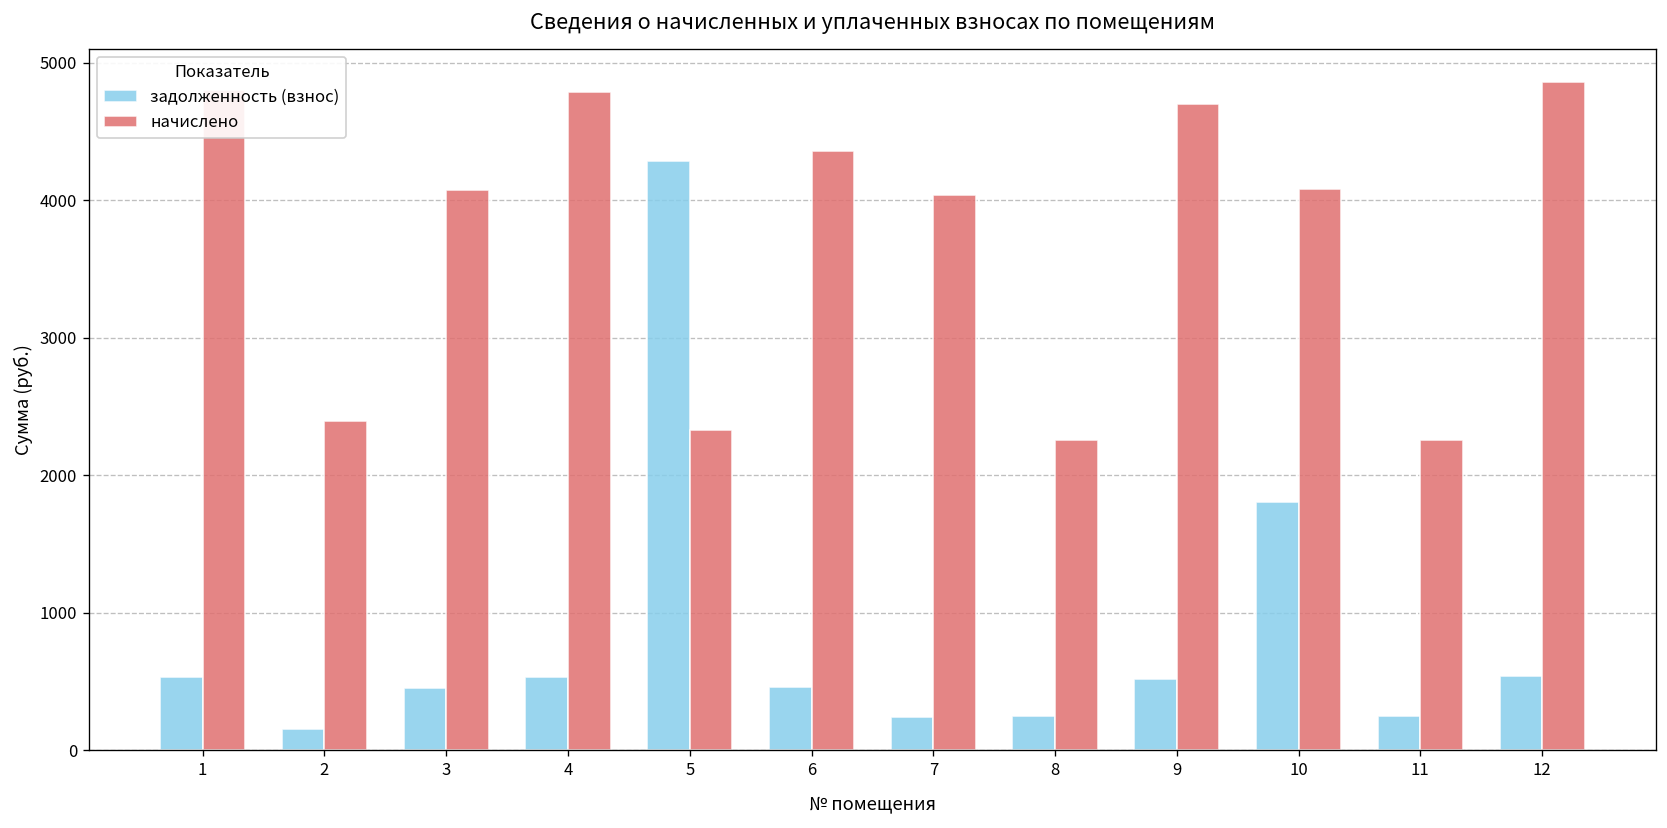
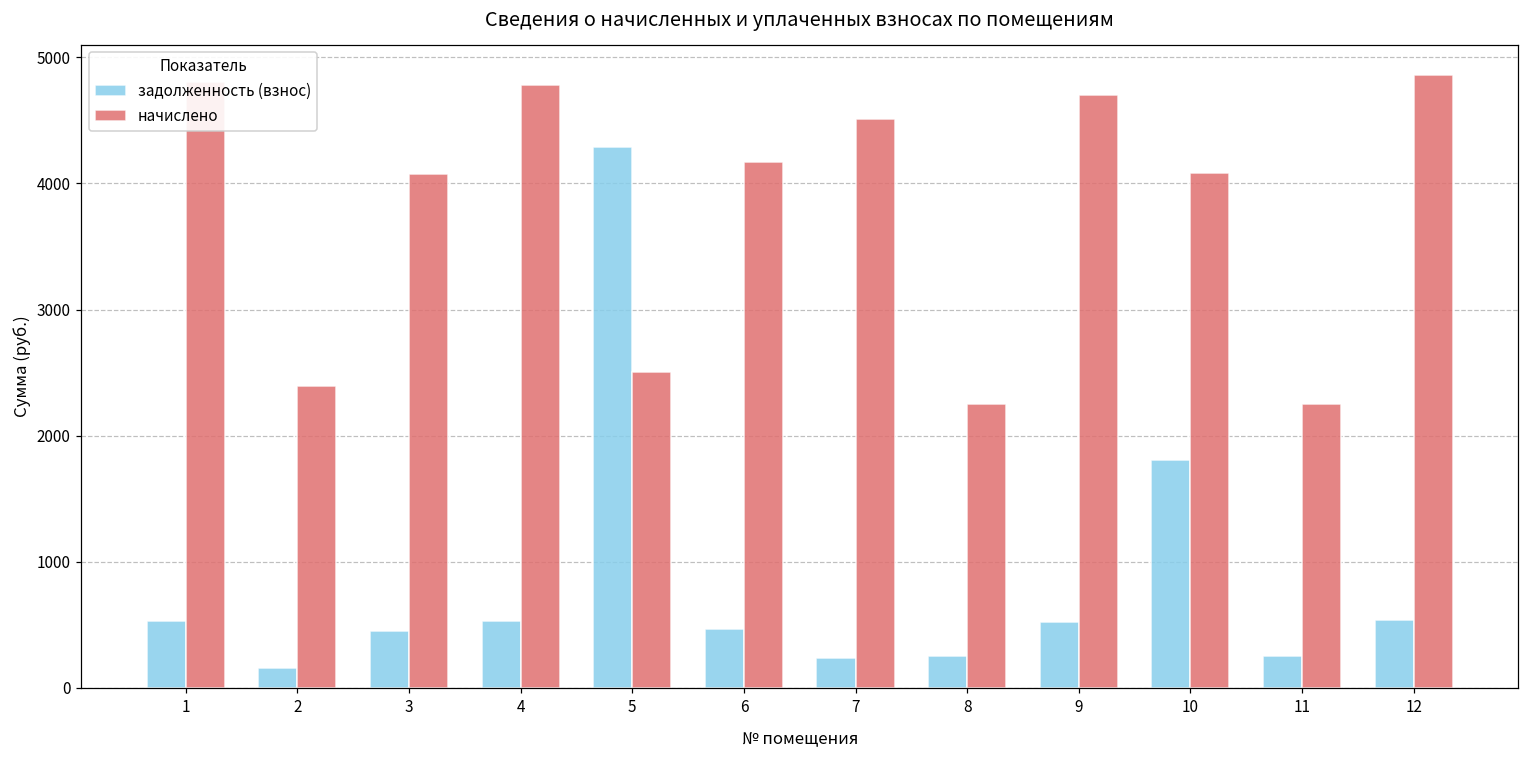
  {
    "задолженность (взнос)": {
      "1": 530,
      "2": 160,
      "3": 450,
      "4": 530,
      "5": 4290,
      "6": 460,
      "7": 240,
      "8": 250,
      "9": 520,
      "10": 1810,
      "11": 250,
      "12": 540
    },
    "начислено": {
      "2": 2390,
      "3": 4070,
      "4": 4780,
-     "5": 2330,
-     "6": 4360,
-     "7": 4040,
+     "5": 2500,
+     "6": 4170,
+     "7": 4510,
      "8": 2250,
      "9": 4700,
      "10": 4080,
      "11": 2250,
      "12": 4860
    }
  }
